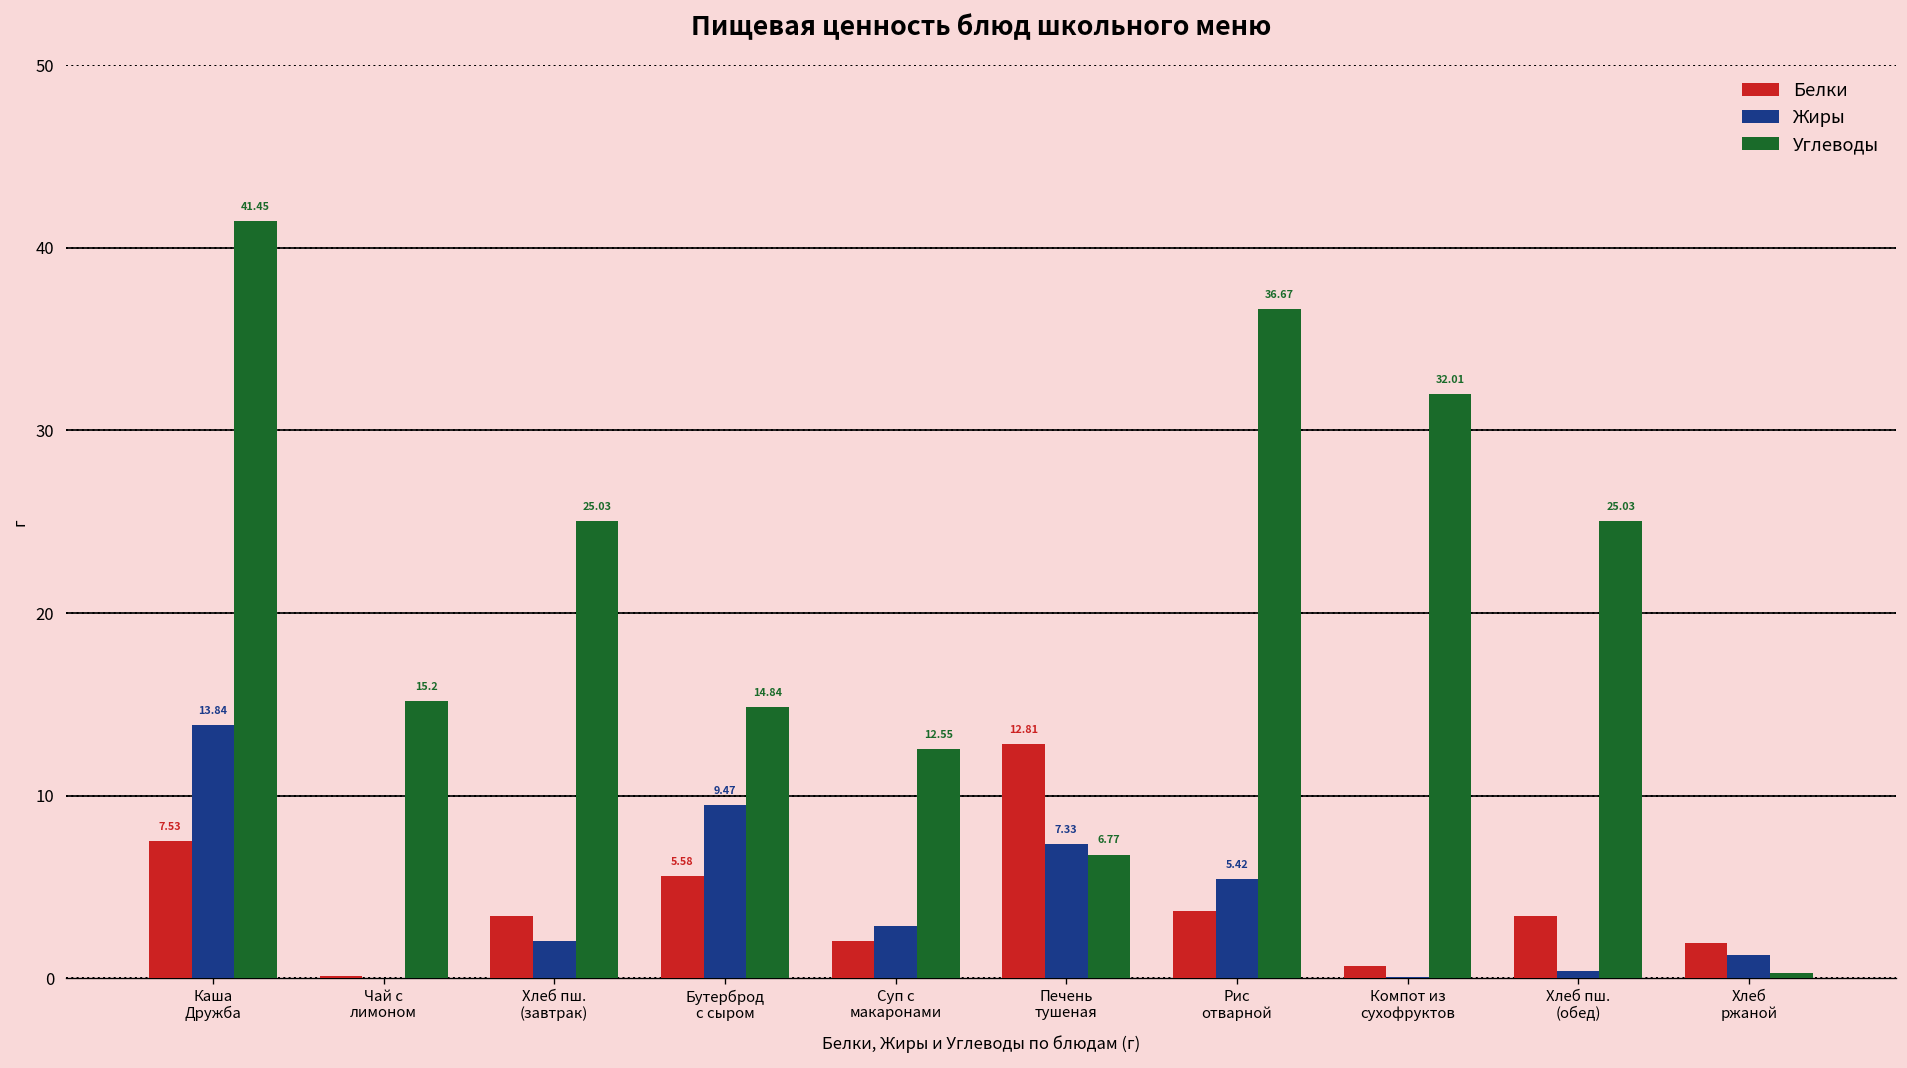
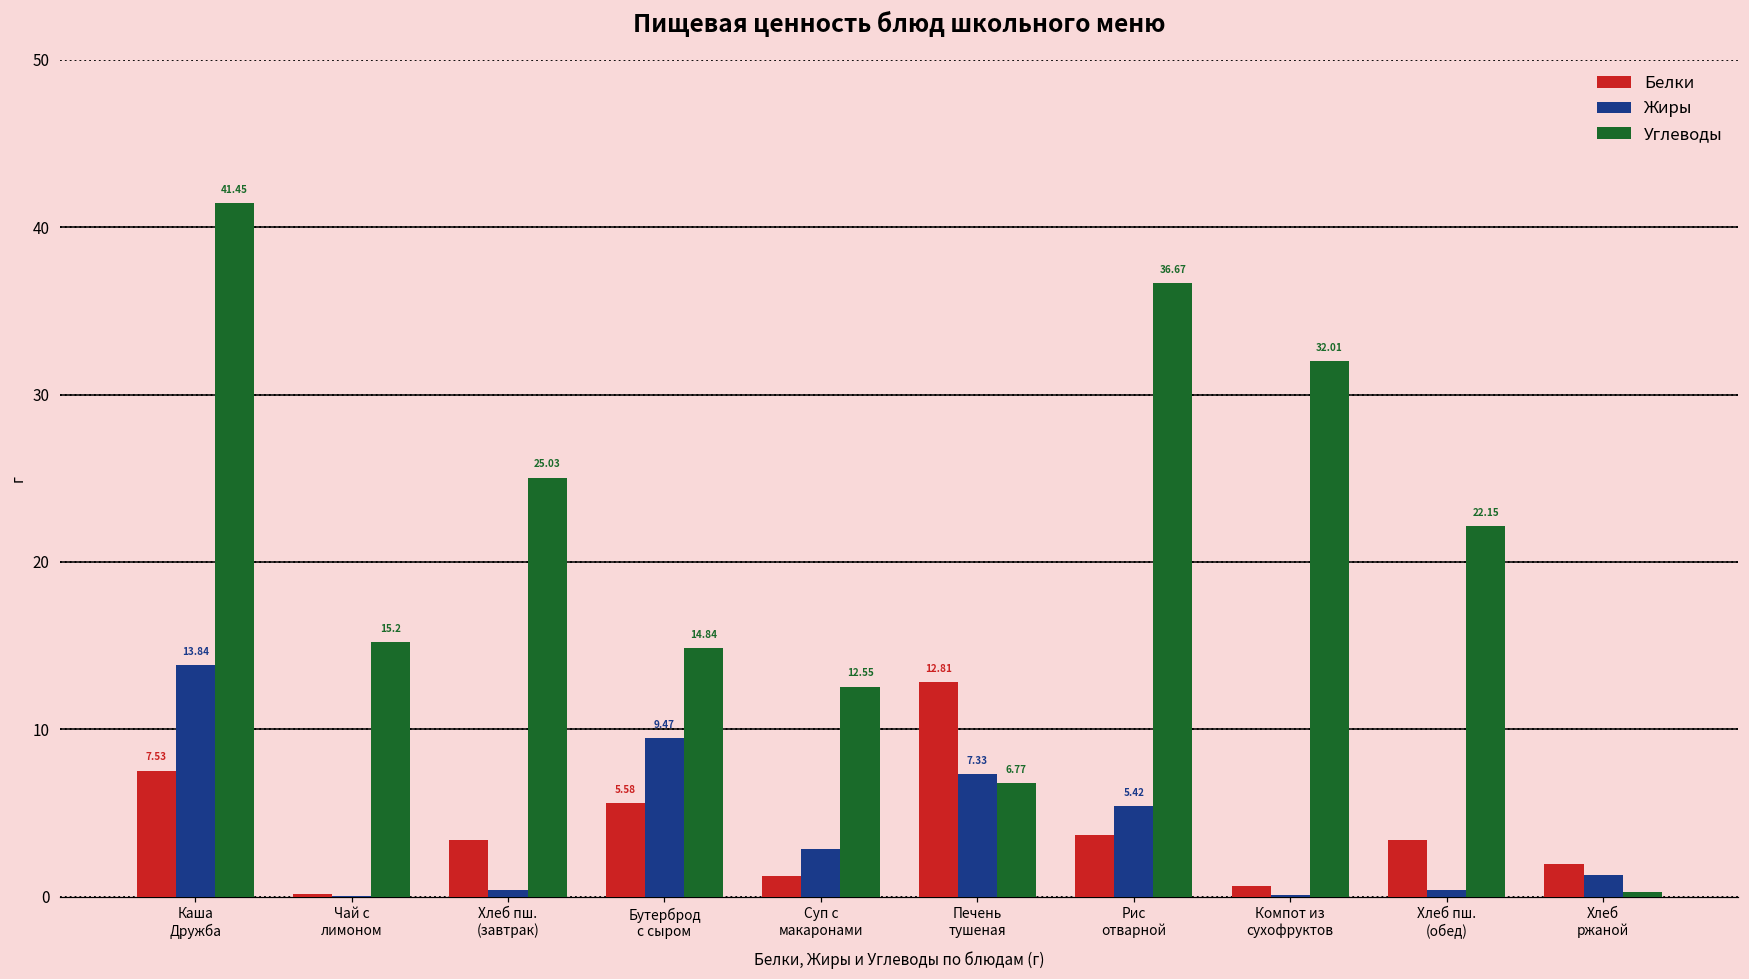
  {
    "Белки": {
      "Хлеб пш. (завтрак)": 3.4,
-     "Суп с макаронами": 2.1,
+     "Суп с макаронами": 1.2,
      "Рис отварной": 3.7,
      "Компот из сухофруктов": 0.7,
      "Хлеб пш. (обед)": 3.4,
      "Хлеб ржаной": 2.0
    },
    "Жиры": {
-     "Хлеб пш. (завтрак)": 2.0,
+     "Хлеб пш. (завтрак)": 0.4,
      "Суп с макаронами": 2.9,
      "Хлеб пш. (обед)": 0.4,
      "Хлеб ржаной": 1.3
    },
    "Углеводы": {
      "Каша Дружба": 41.45,
      "Чай с лимоном": 15.2,
      "Хлеб пш. (завтрак)": 25.03,
      "Бутерброд с сыром": 14.84,
      "Суп с макаронами": 12.55,
      "Печень тушеная": 6.77,
      "Рис отварной": 36.67,
      "Компот из сухофруктов": 32.01,
-     "Хлеб пш. (обед)": 25.03
+     "Хлеб пш. (обед)": 22.15
    }
  }
